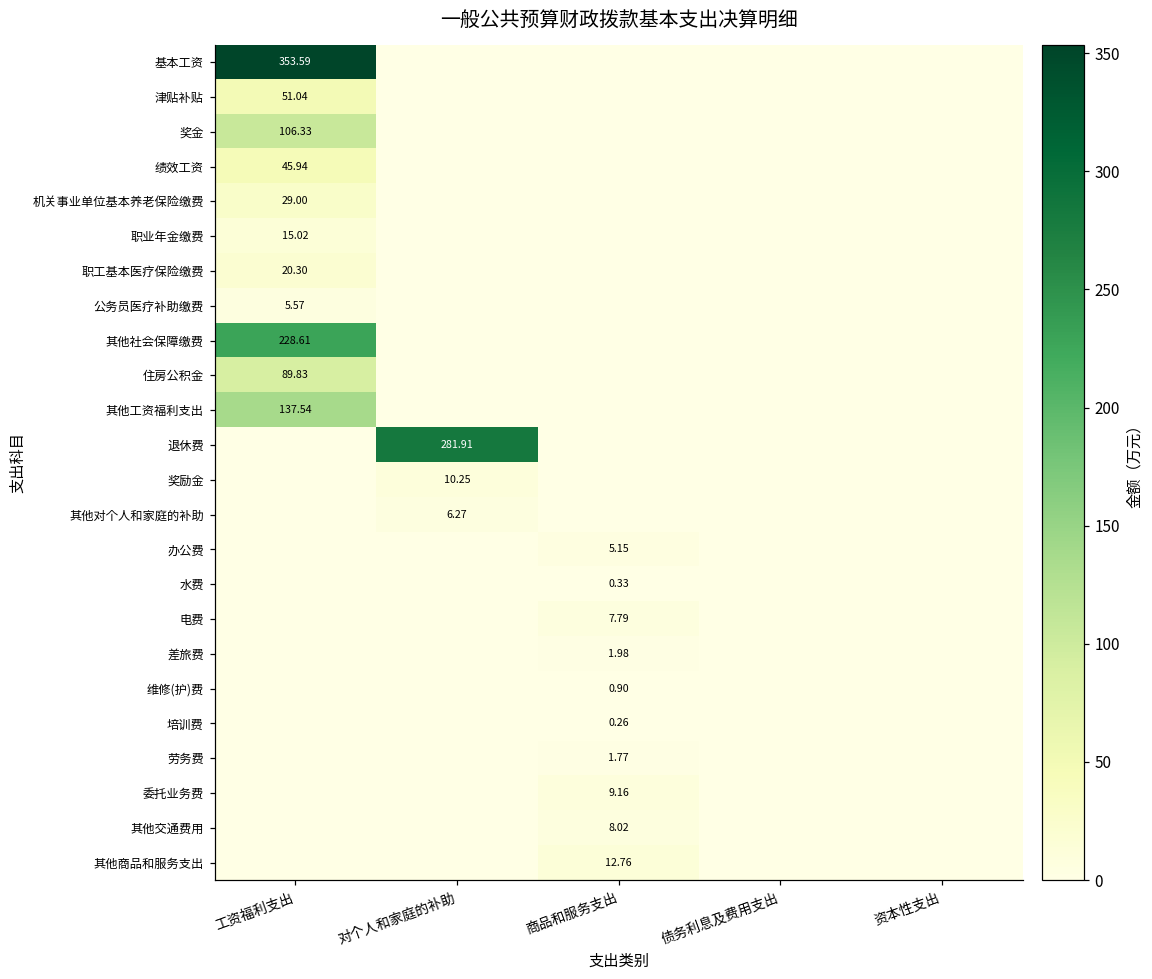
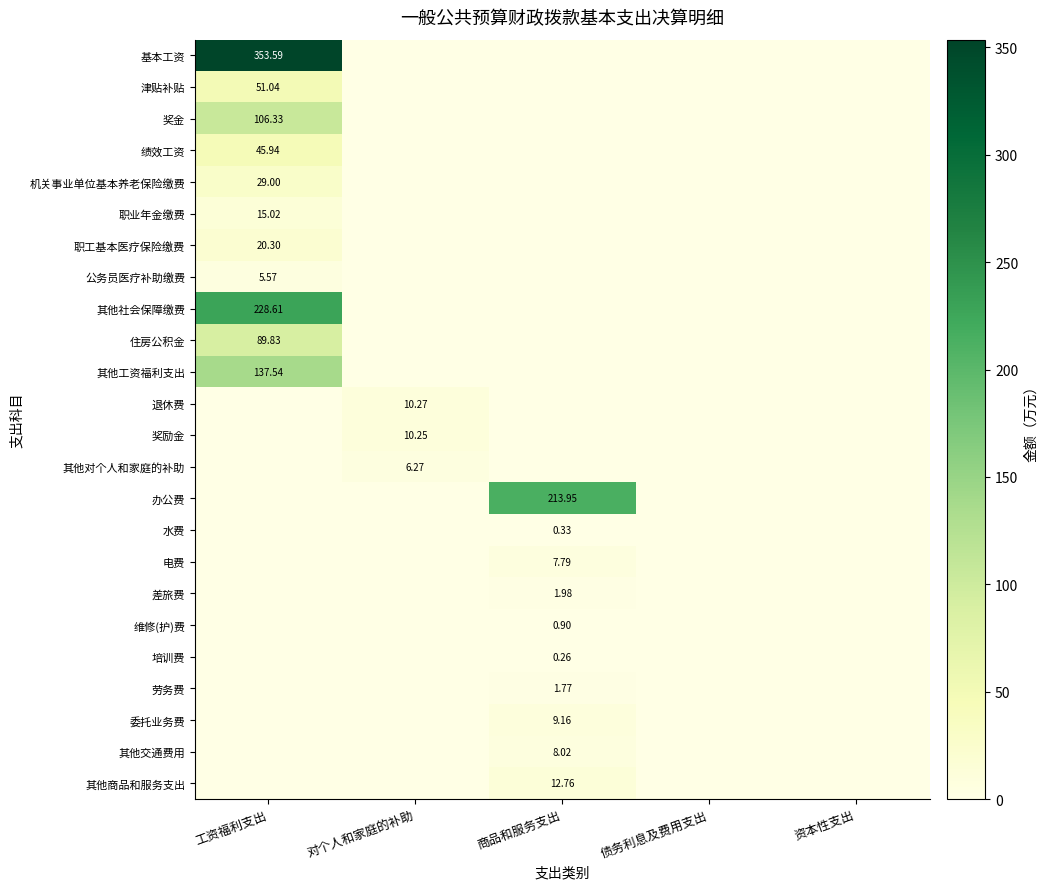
  {
    "基本工资": {
      "工资福利支出": 353.59
    },
    "津贴补贴": {
      "工资福利支出": 51.04
    },
    "奖金": {
      "工资福利支出": 106.33
    },
    "绩效工资": {
      "工资福利支出": 45.94
    },
    "机关事业单位基本养老保险缴费": {
      "工资福利支出": 29.00
    },
    "职业年金缴费": {
      "工资福利支出": 15.02
    },
    "职工基本医疗保险缴费": {
      "工资福利支出": 20.30
    },
    "公务员医疗补助缴费": {
      "工资福利支出": 5.57
    },
    "其他社会保障缴费": {
      "工资福利支出": 228.61
    },
    "住房公积金": {
      "工资福利支出": 89.83
    },
    "其他工资福利支出": {
      "工资福利支出": 137.54
    },
    "退休费": {
-     "对个人和家庭的补助": 281.91
+     "对个人和家庭的补助": 10.27
    },
    "奖励金": {
      "对个人和家庭的补助": 10.25
    },
    "其他对个人和家庭的补助": {
      "对个人和家庭的补助": 6.27
    },
    "办公费": {
-     "商品和服务支出": 5.15
+     "商品和服务支出": 213.95
    },
    "水费": {
      "商品和服务支出": 0.33
    },
    "电费": {
      "商品和服务支出": 7.79
    },
    "差旅费": {
      "商品和服务支出": 1.98
    },
    "维修(护)费": {
      "商品和服务支出": 0.90
    },
    "培训费": {
      "商品和服务支出": 0.26
    },
    "劳务费": {
      "商品和服务支出": 1.77
    },
    "委托业务费": {
      "商品和服务支出": 9.16
    },
    "其他交通费用": {
      "商品和服务支出": 8.02
    },
    "其他商品和服务支出": {
      "商品和服务支出": 12.76
    }
  }
